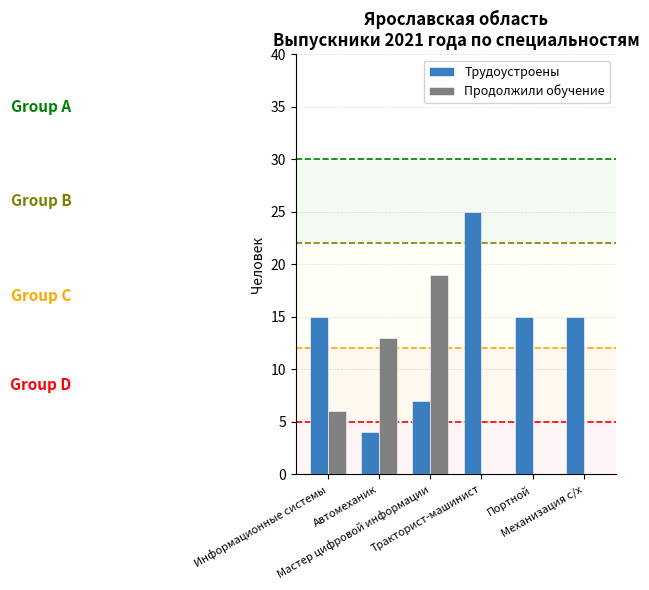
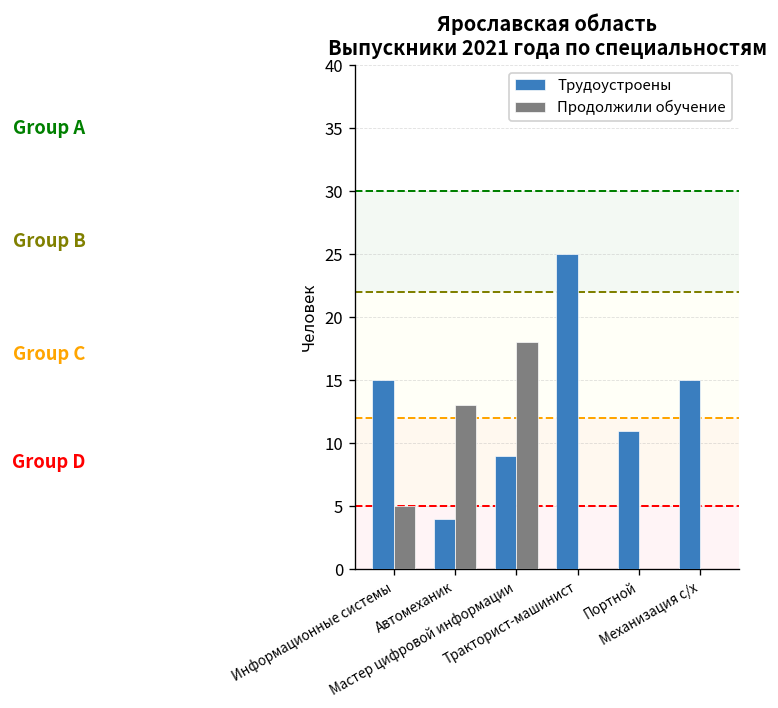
  {
    "Трудоустроены": {
      "Информационные системы": 15,
      "Автомеханик": 4,
-     "Мастер цифровой информации": 7,
+     "Мастер цифровой информации": 9,
      "Тракторист-машинист": 25,
-     "Портной": 15,
+     "Портной": 11,
      "Механизация с/х": 15
    },
    "Продолжили обучение": {
-     "Информационные системы": 6,
+     "Информационные системы": 5,
      "Автомеханик": 13,
-     "Мастер цифровой информации": 19,
+     "Мастер цифровой информации": 18,
      "Тракторист-машинист": 0,
      "Портной": 0,
      "Механизация с/х": 0
    }
  }
